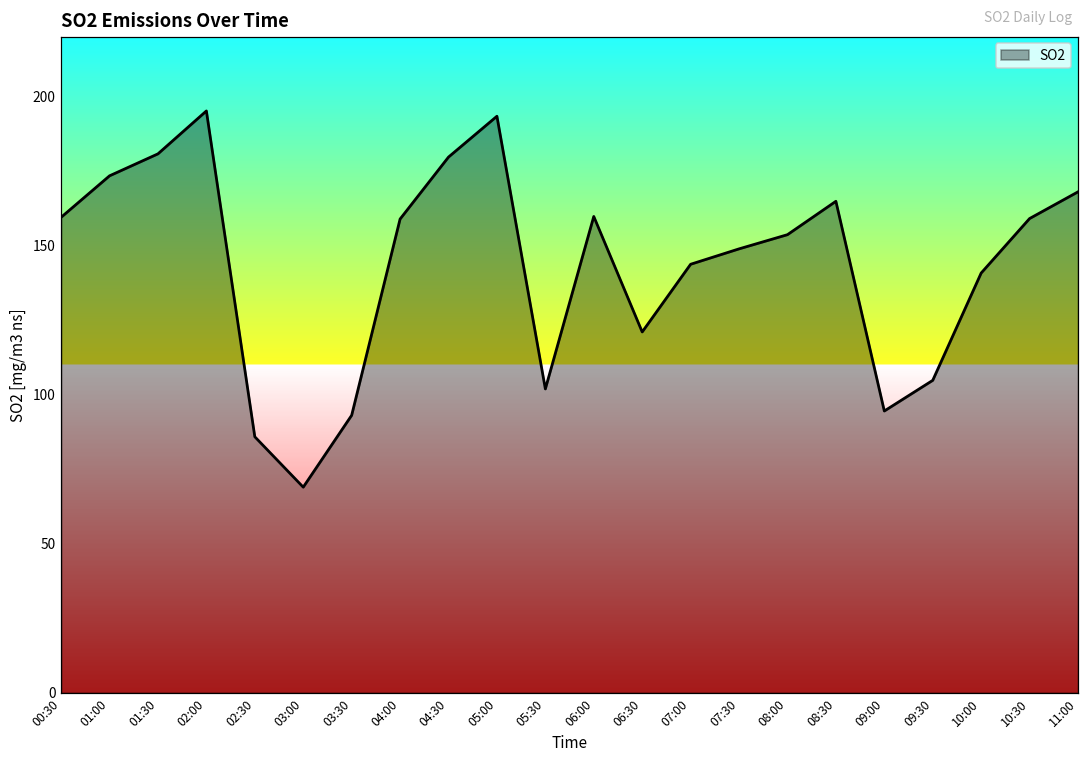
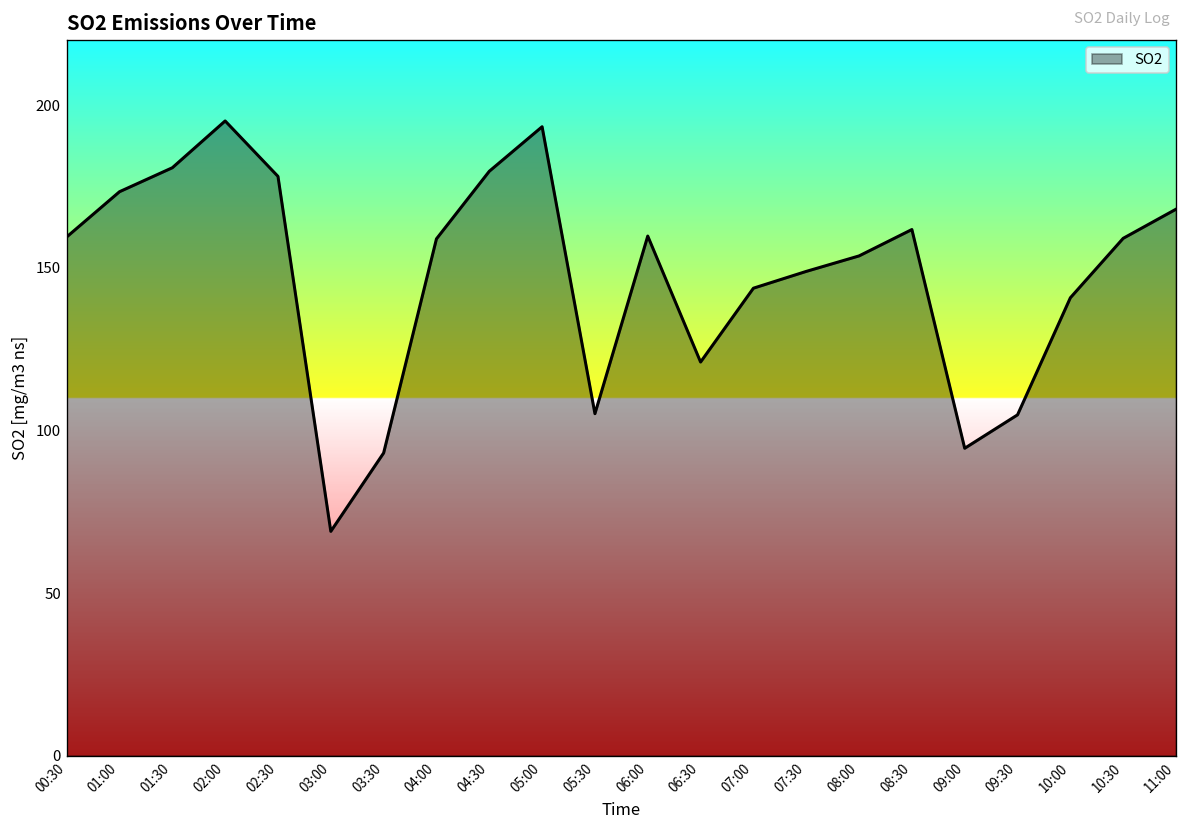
  {
    "00:30": 159,
    "01:00": 173,
    "01:30": 181,
    "02:00": 195,
-   "02:30": 86,
+   "02:30": 178,
    "03:00": 69,
    "03:30": 93,
    "04:00": 159,
    "04:30": 180,
    "05:00": 193,
-   "05:30": 102,
+   "05:30": 105,
    "06:00": 160,
    "06:30": 121,
    "07:00": 144,
    "07:30": 149,
    "08:00": 154,
-   "08:30": 165,
+   "08:30": 162,
    "09:00": 94,
    "09:30": 105,
    "10:00": 141,
    "10:30": 159,
    "11:00": 168
  }
